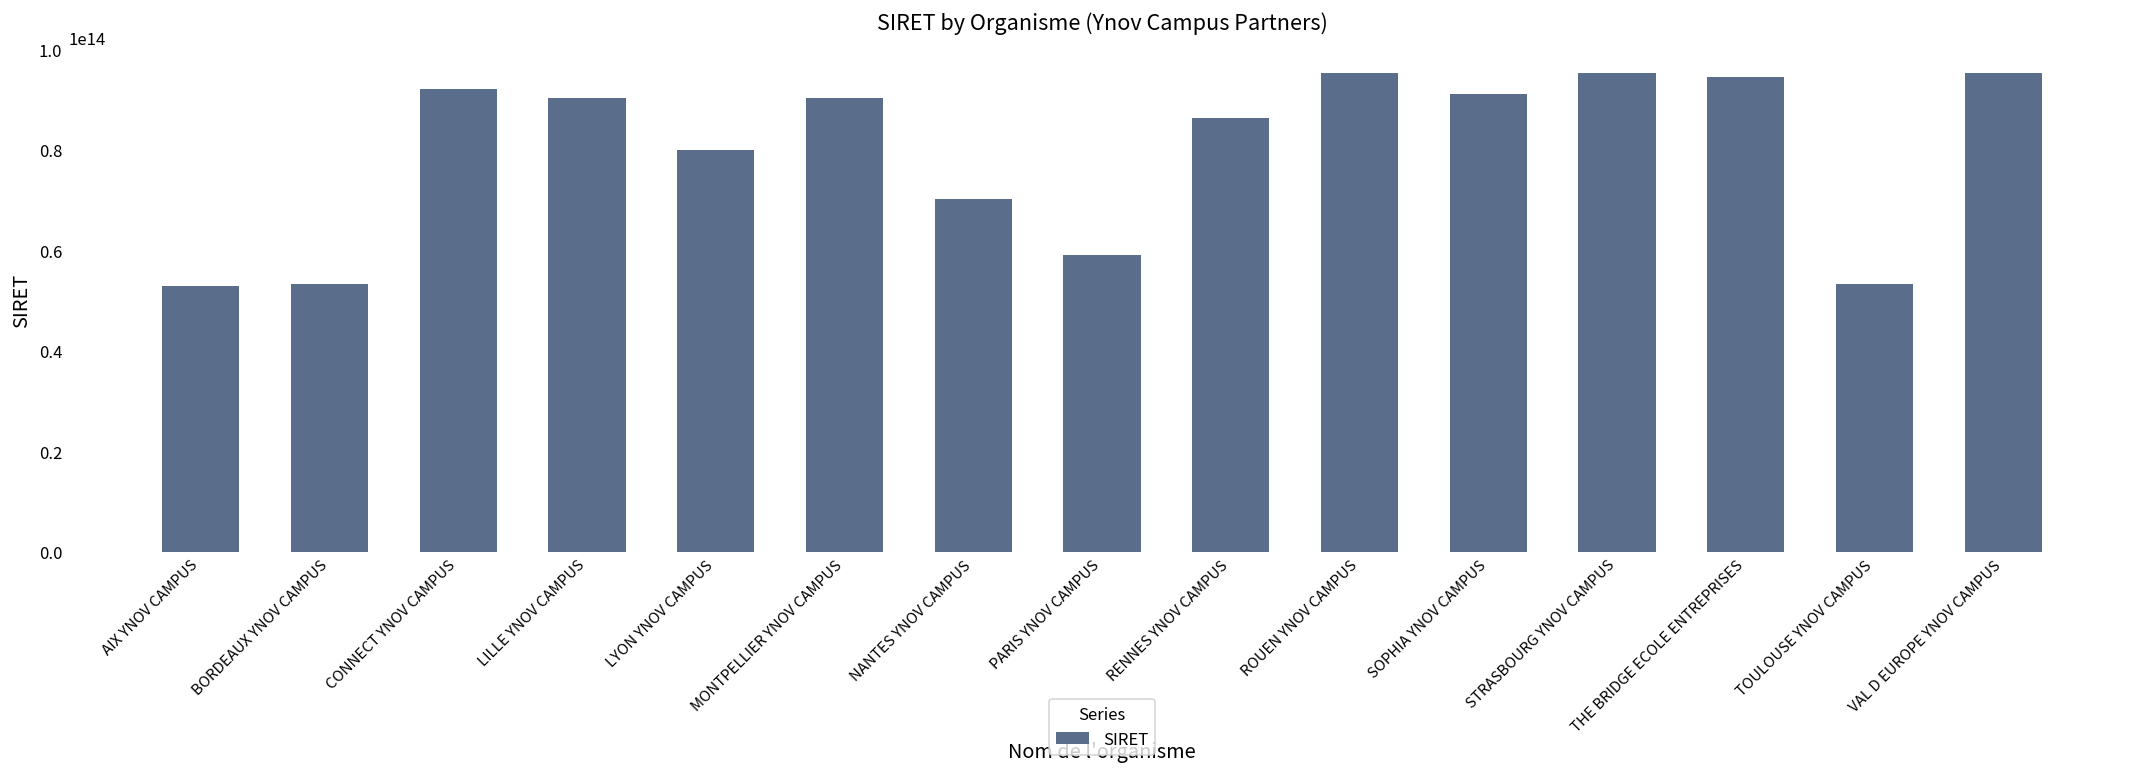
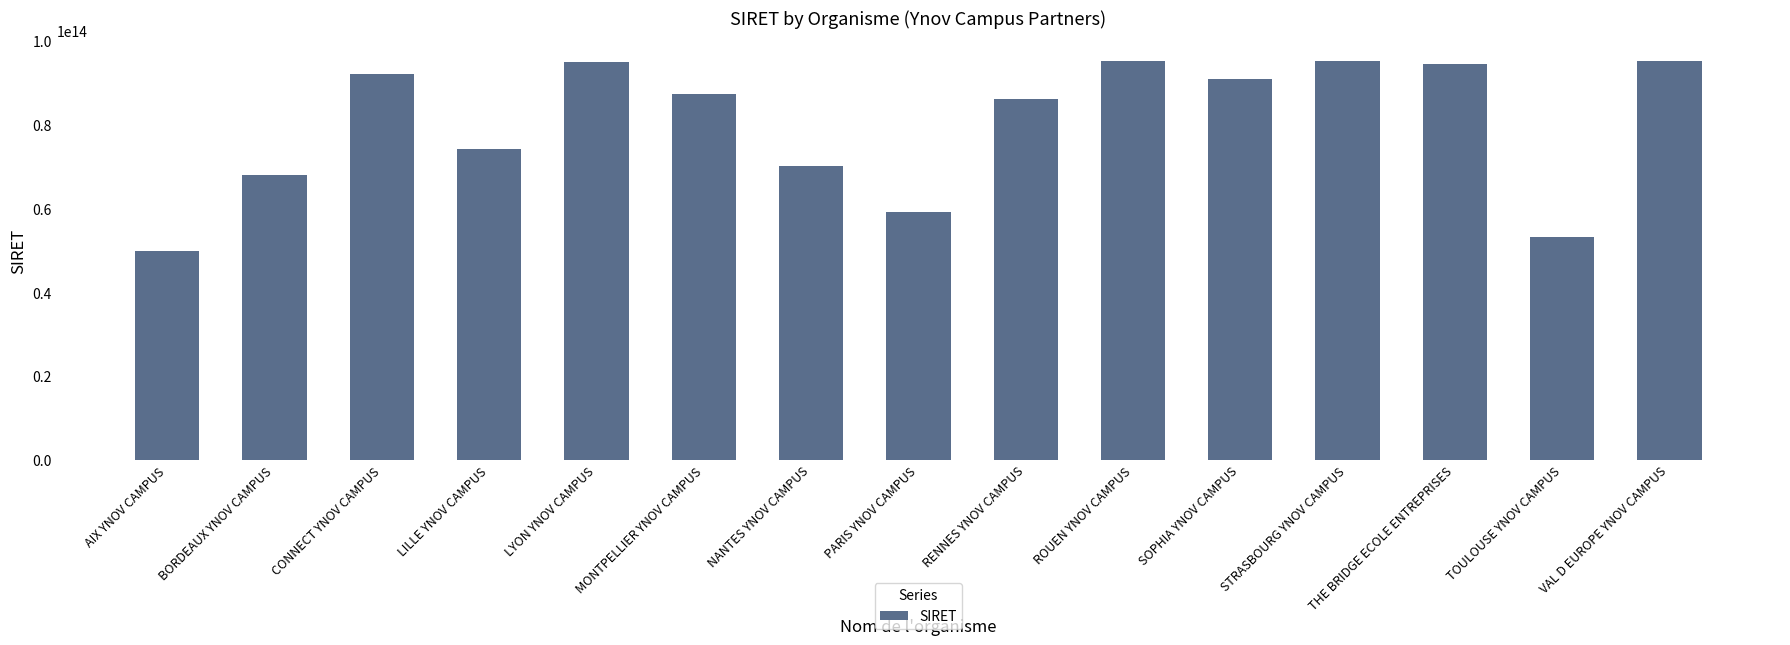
  {
-   "AIX YNOV CAMPUS": 53000000000000,
-   "BORDEAUX YNOV CAMPUS": 53000000000000,
+   "AIX YNOV CAMPUS": 50000000000000,
+   "BORDEAUX YNOV CAMPUS": 68000000000000,
    "CONNECT YNOV CAMPUS": 92000000000000,
-   "LILLE YNOV CAMPUS": 90000000000000,
-   "LYON YNOV CAMPUS": 80000000000000,
-   "MONTPELLIER YNOV CAMPUS": 90000000000000,
+   "LILLE YNOV CAMPUS": 74000000000000,
+   "LYON YNOV CAMPUS": 95000000000000,
+   "MONTPELLIER YNOV CAMPUS": 87000000000000,
    "NANTES YNOV CAMPUS": 70000000000000,
    "PARIS YNOV CAMPUS": 59000000000000,
    "RENNES YNOV CAMPUS": 86000000000000,
    "ROUEN YNOV CAMPUS": 95000000000000,
    "SOPHIA YNOV CAMPUS": 91000000000000,
    "STRASBOURG YNOV CAMPUS": 95000000000000,
    "THE BRIDGE ECOLE ENTREPRISES": 94000000000000,
    "TOULOUSE YNOV CAMPUS": 53000000000000,
    "VAL D EUROPE YNOV CAMPUS": 95000000000000
  }
